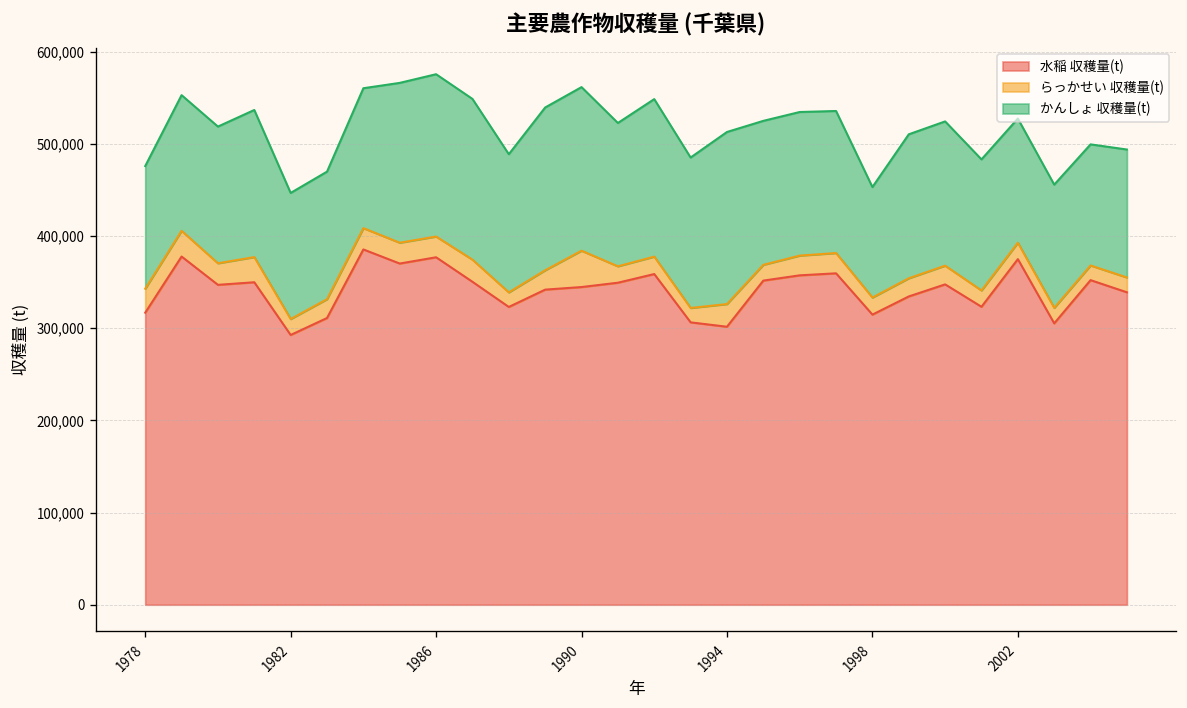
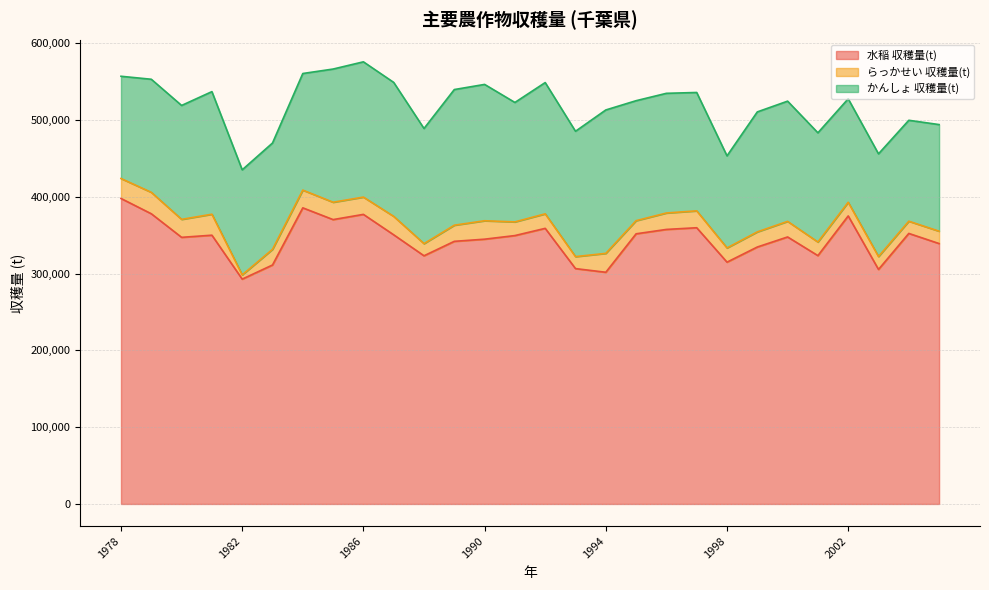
  {
    "水稲 収穫量(t)": {
-     "1978": "320,000",
+     "1978": "400,000",
      "1982": "290,000",
      "1986": "380,000",
      "1990": "340,000",
      "1994": "300,000",
      "1998": "310,000",
      "2002": "370,000"
    },
    "らっかせい 収穫量(t)": {
      "1978": "30,000",
-     "1982": "20,000",
+     "1982": "10,000",
      "1986": "20,000",
-     "1990": "40,000",
+     "1990": "20,000",
      "1994": "20,000",
      "1998": "20,000",
      "2002": "20,000"
    },
    "かんしょ 収穫量(t)": {
      "1978": "130,000",
      "1982": "140,000",
      "1986": "180,000",
      "1990": "180,000",
      "1994": "190,000",
      "1998": "120,000"
    }
  }
